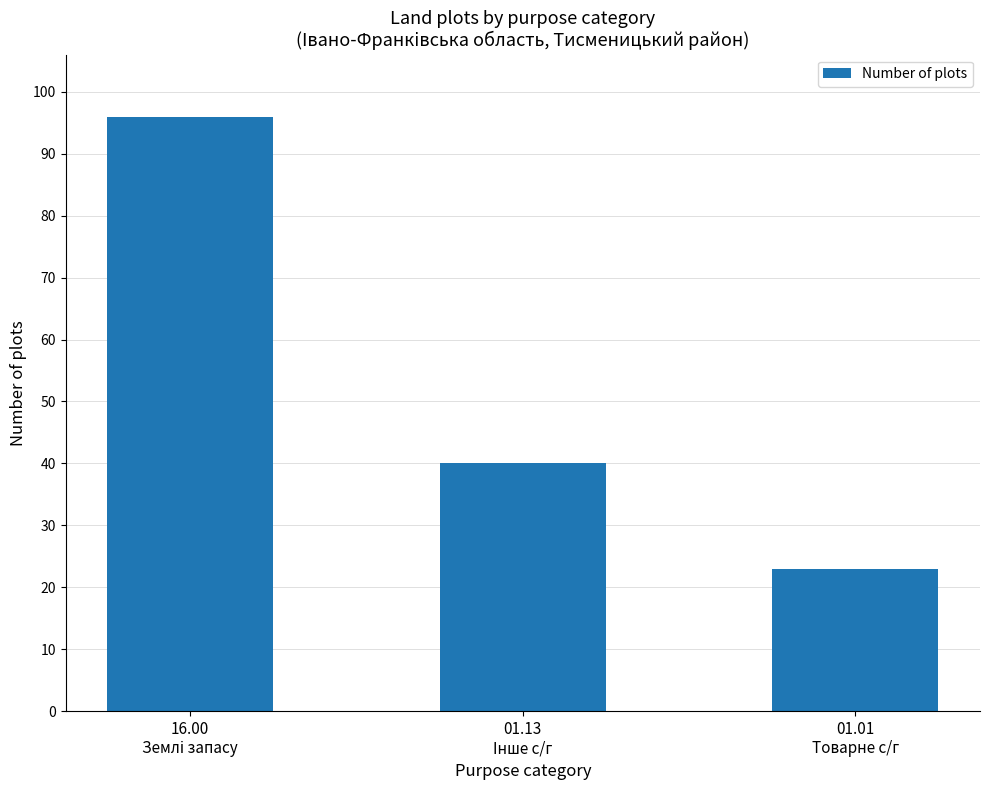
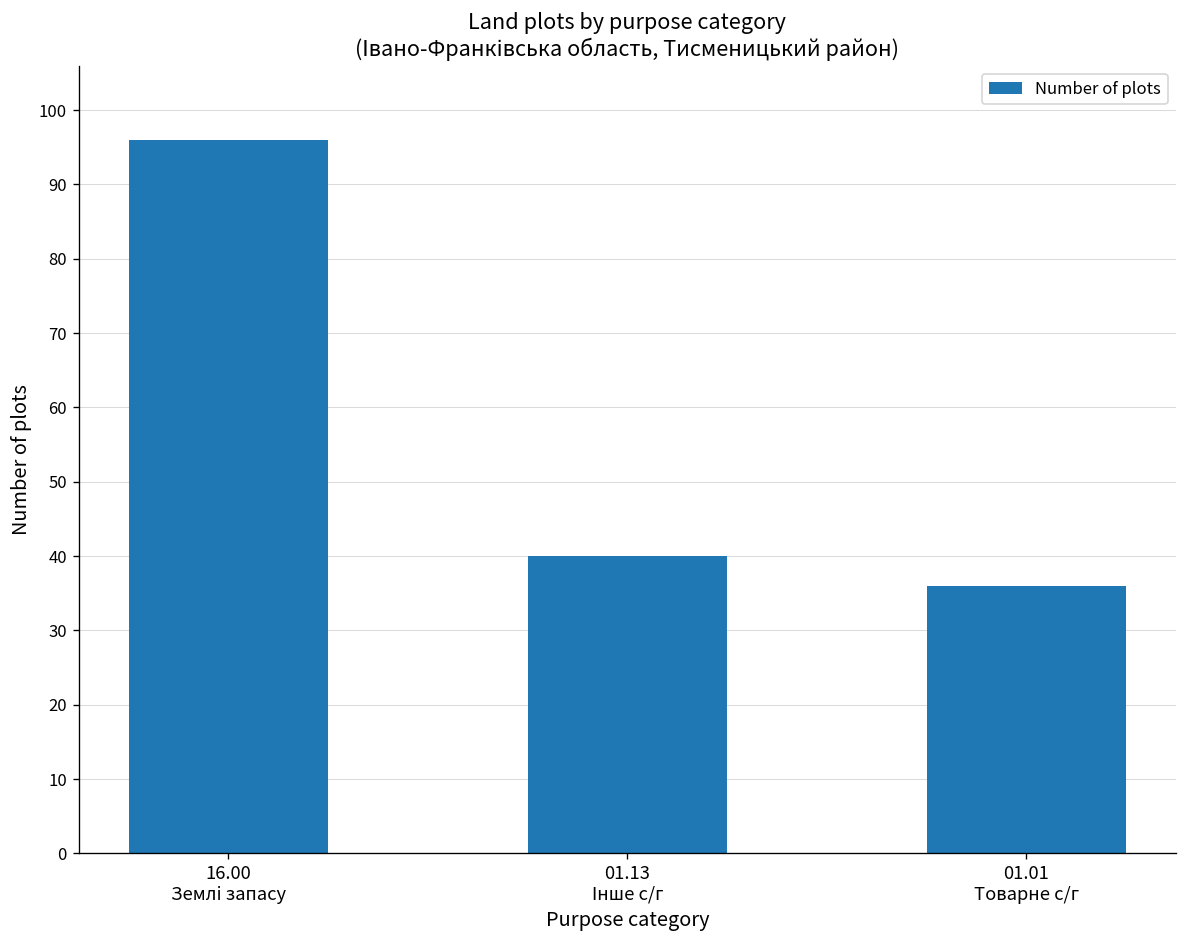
  {
    "16.00 Землі запасу": 96,
    "01.13 Інше с/г": 40,
-   "01.01 Товарне с/г": 23
+   "01.01 Товарне с/г": 36
  }
